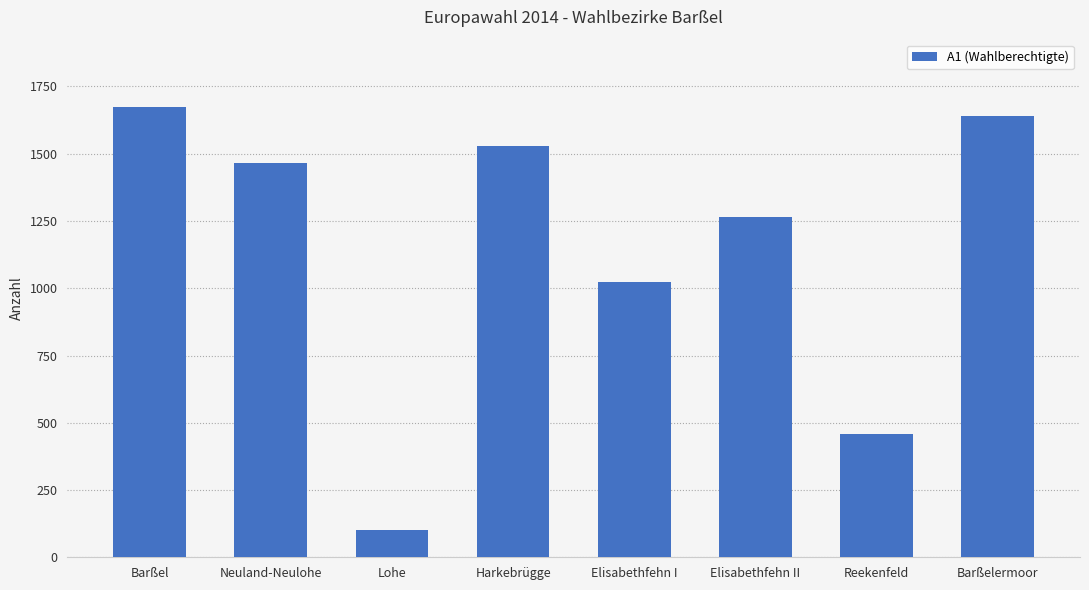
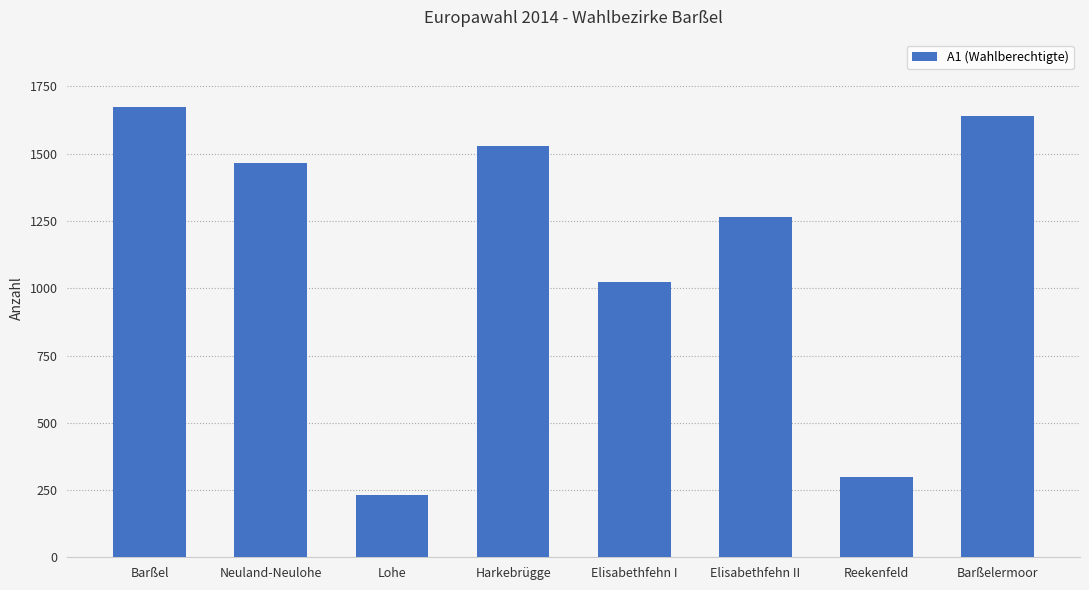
  {
    "Barßel": 1670,
    "Neuland-Neulohe": 1460,
-   "Lohe": 100,
+   "Lohe": 230,
    "Harkebrügge": 1530,
    "Elisabethfehn I": 1030,
    "Elisabethfehn II": 1270,
-   "Reekenfeld": 460,
+   "Reekenfeld": 300,
    "Barßelermoor": 1640
  }
